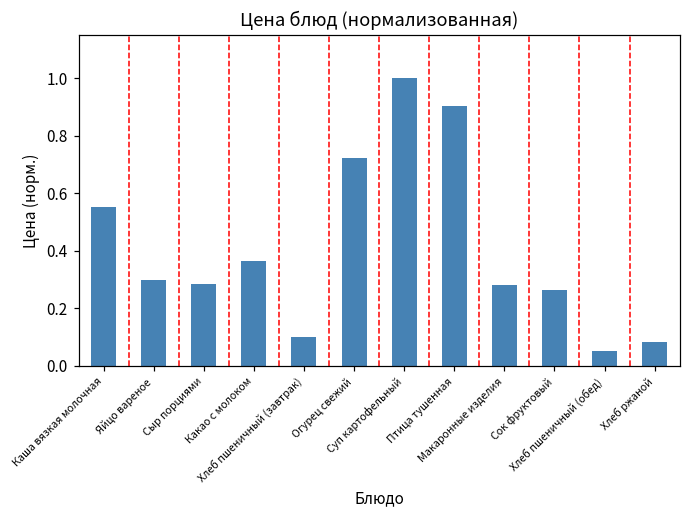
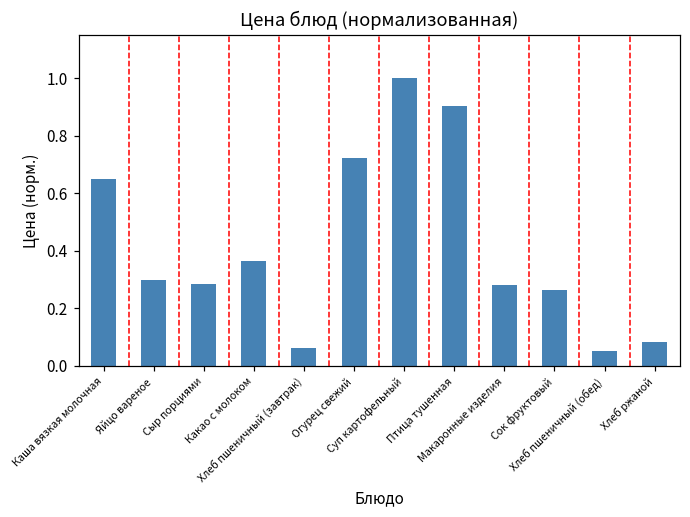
  {
-   "Каша вязкая молочная": 0.55,
+   "Каша вязкая молочная": 0.65,
    "Яйцо вареное": 0.30,
    "Сыр порциями": 0.28,
    "Какао с молоком": 0.36,
-   "Хлеб пшеничный (завтрак)": 0.10,
+   "Хлеб пшеничный (завтрак)": 0.06,
    "Огурец свежий": 0.72,
    "Суп картофельный": 1.00,
    "Птица тушенная": 0.90,
    "Макаронные изделия": 0.28,
    "Сок фруктовый": 0.26,
    "Хлеб пшеничный (обед)": 0.05,
    "Хлеб ржаной": 0.08
  }
